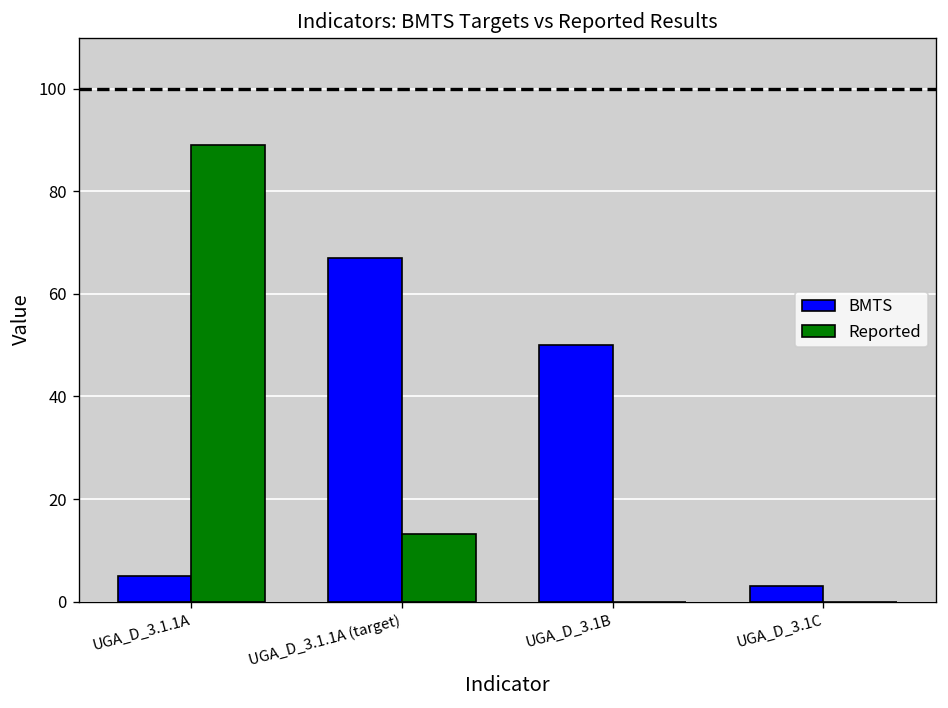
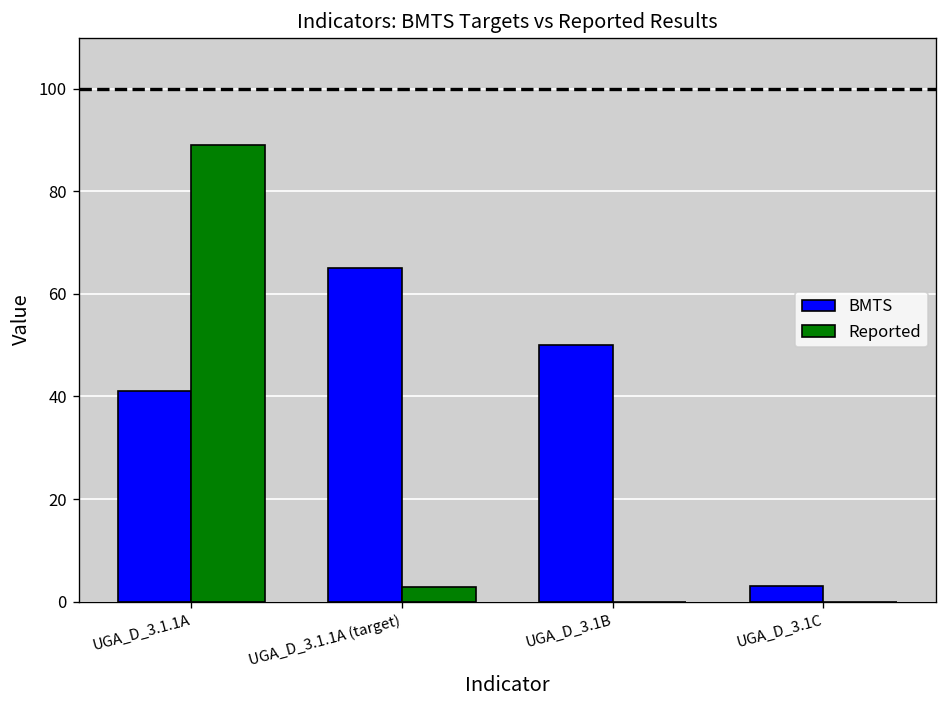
  {
    "BMTS": {
-     "UGA_D_3.1.1A": 5,
-     "UGA_D_3.1.1A (target)": 67,
+     "UGA_D_3.1.1A": 41,
+     "UGA_D_3.1.1A (target)": 65,
      "UGA_D_3.1B": 50,
      "UGA_D_3.1C": 3
    },
    "Reported": {
      "UGA_D_3.1.1A": 89,
-     "UGA_D_3.1.1A (target)": 13,
+     "UGA_D_3.1.1A (target)": 3,
      "UGA_D_3.1B": 0,
      "UGA_D_3.1C": 0
    }
  }
